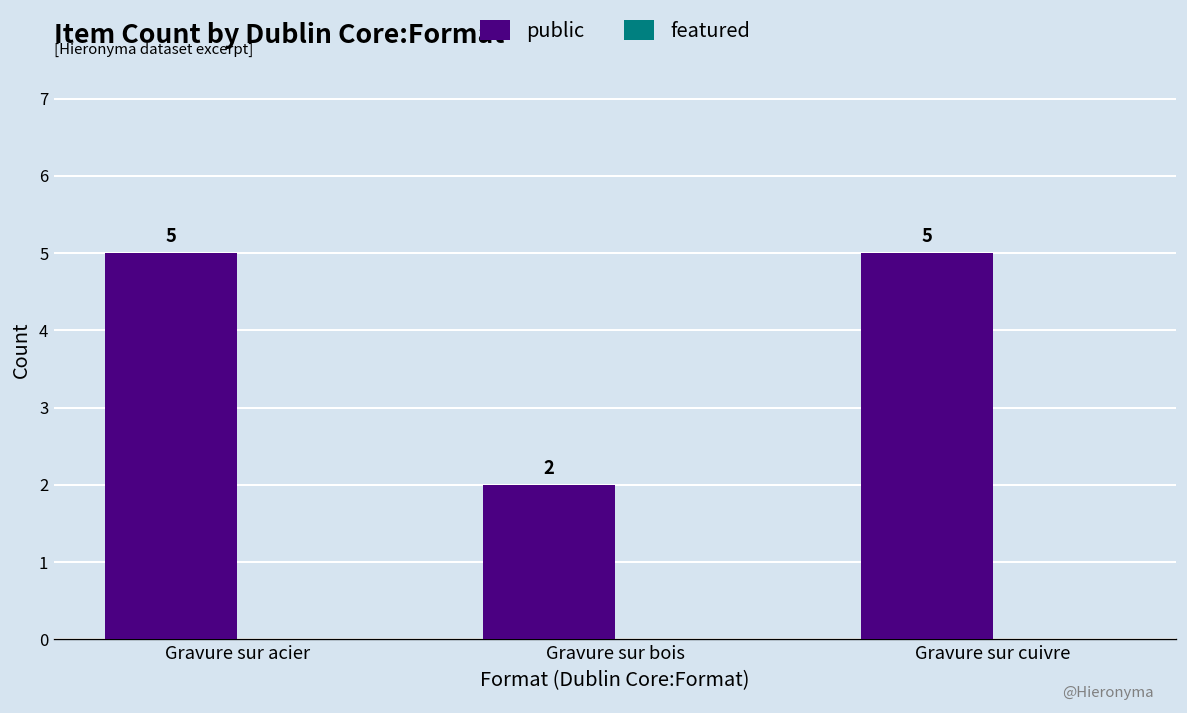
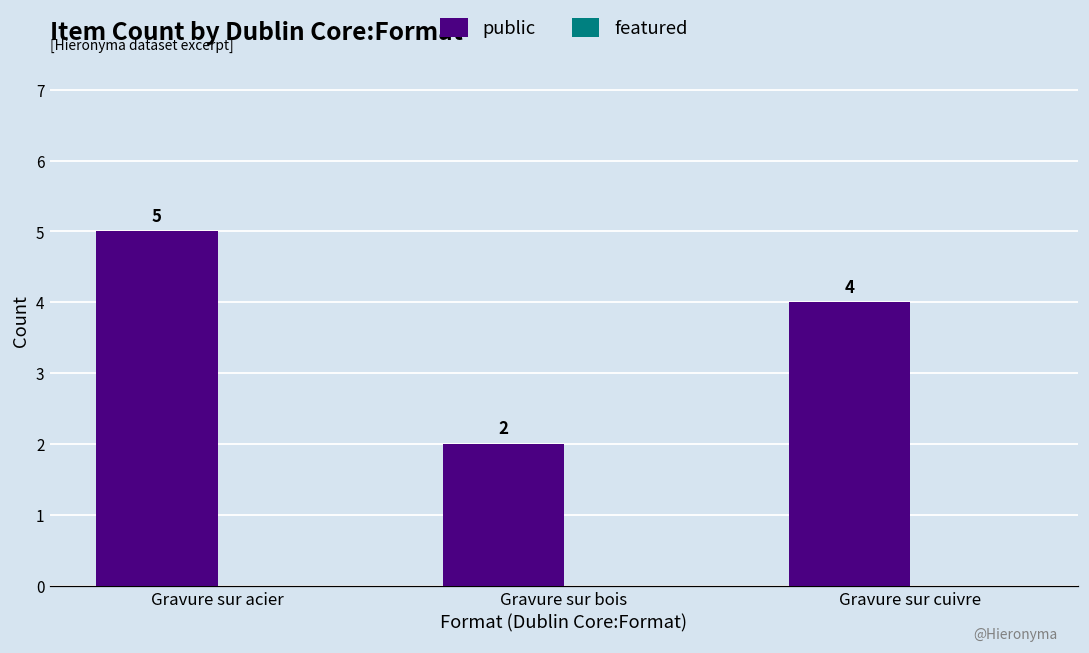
  {
    "public": {
      "Gravure sur acier": 5,
      "Gravure sur bois": 2,
-     "Gravure sur cuivre": 5
+     "Gravure sur cuivre": 4
    },
    "featured": {
      "Gravure sur acier": 0.0,
      "Gravure sur bois": 0.0,
      "Gravure sur cuivre": 0.0
    }
  }
